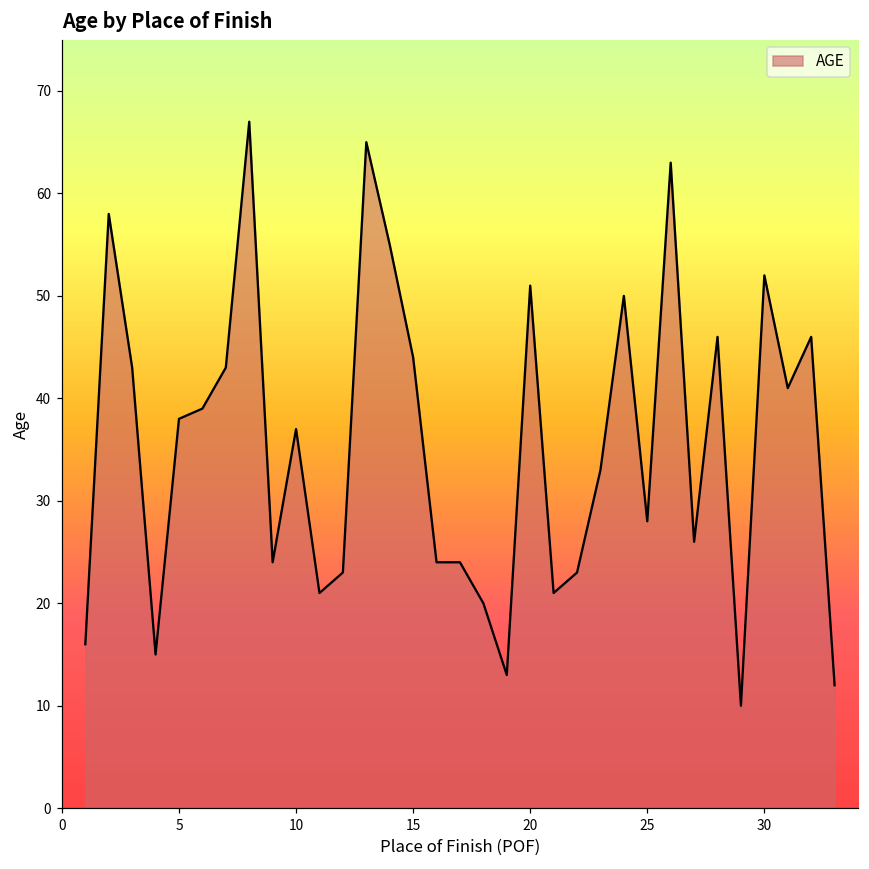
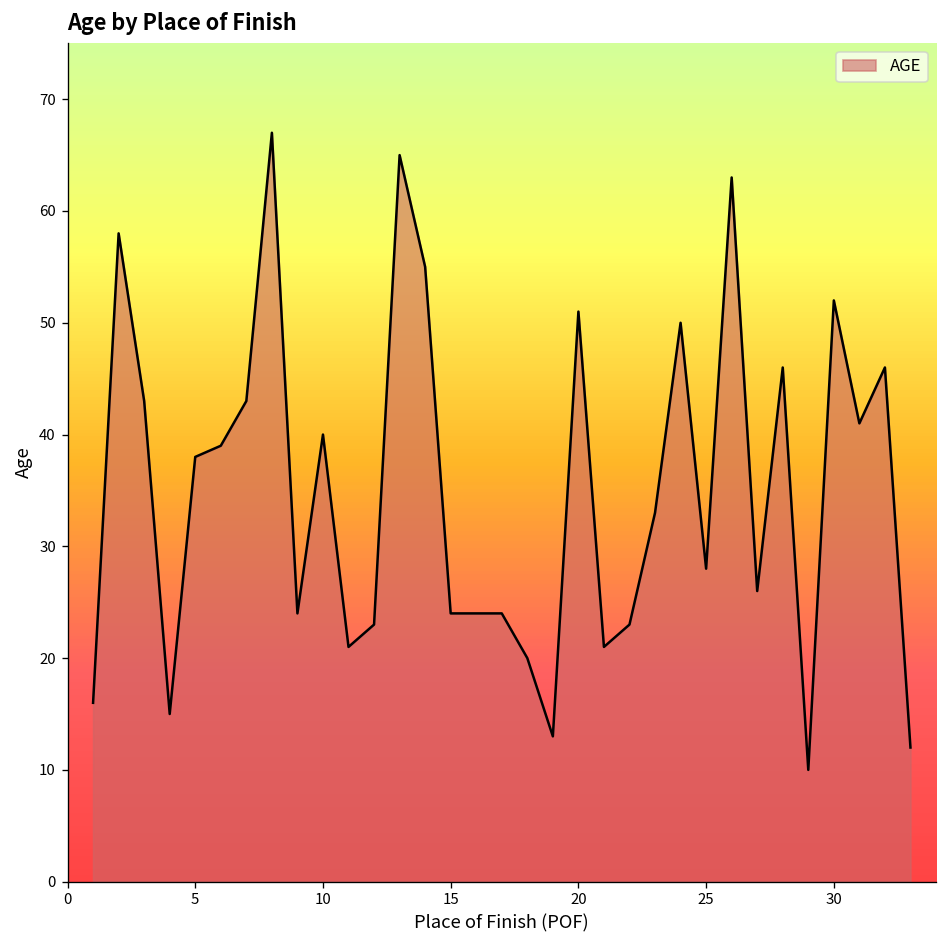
  {
    "5": 38,
-   "10": 37,
-   "15": 44,
+   "10": 40,
+   "15": 24,
    "20": 51,
    "25": 28,
    "30": 52
  }
